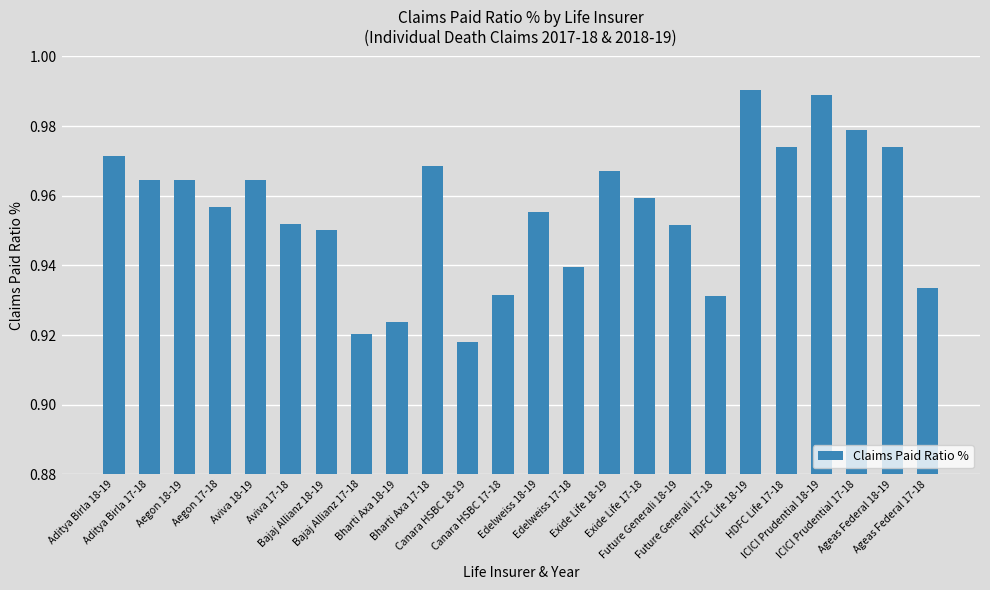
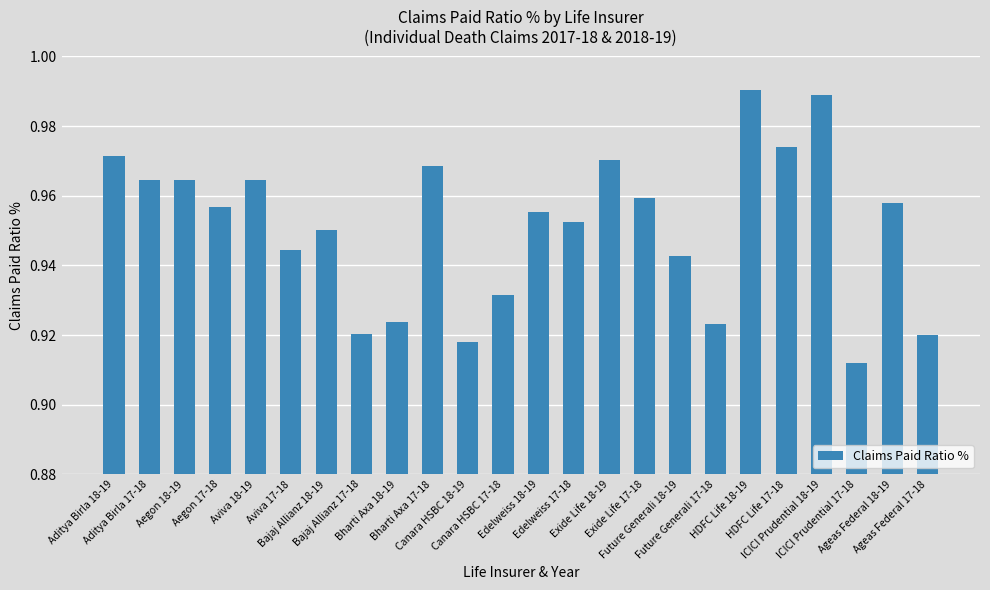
  {
    "Aditya Birla 18-19": 0.972,
    "Aditya Birla 17-18": 0.965,
    "Aegon 18-19": 0.964,
    "Aegon 17-18": 0.957,
    "Aviva 18-19": 0.964,
-   "Aviva 17-18": 0.952,
+   "Aviva 17-18": 0.945,
    "Bajaj Allianz 18-19": 0.950,
    "Bajaj Allianz 17-18": 0.920,
    "Bharti Axa 18-19": 0.924,
    "Bharti Axa 17-18": 0.969,
    "Canara HSBC 18-19": 0.918,
    "Canara HSBC 17-18": 0.931,
    "Edelweiss 18-19": 0.955,
-   "Edelweiss 17-18": 0.939,
-   "Exide Life 18-19": 0.967,
+   "Edelweiss 17-18": 0.952,
+   "Exide Life 18-19": 0.970,
    "Exide Life 17-18": 0.959,
-   "Future Generali 18-19": 0.952,
-   "Future Generali 17-18": 0.931,
+   "Future Generali 18-19": 0.943,
+   "Future Generali 17-18": 0.923,
    "HDFC Life 18-19": 0.990,
    "HDFC Life 17-18": 0.974,
    "ICICI Prudential 18-19": 0.989,
-   "ICICI Prudential 17-18": 0.979,
-   "Ageas Federal 18-19": 0.974,
-   "Ageas Federal 17-18": 0.933
+   "ICICI Prudential 17-18": 0.912,
+   "Ageas Federal 18-19": 0.958,
+   "Ageas Federal 17-18": 0.920
  }
